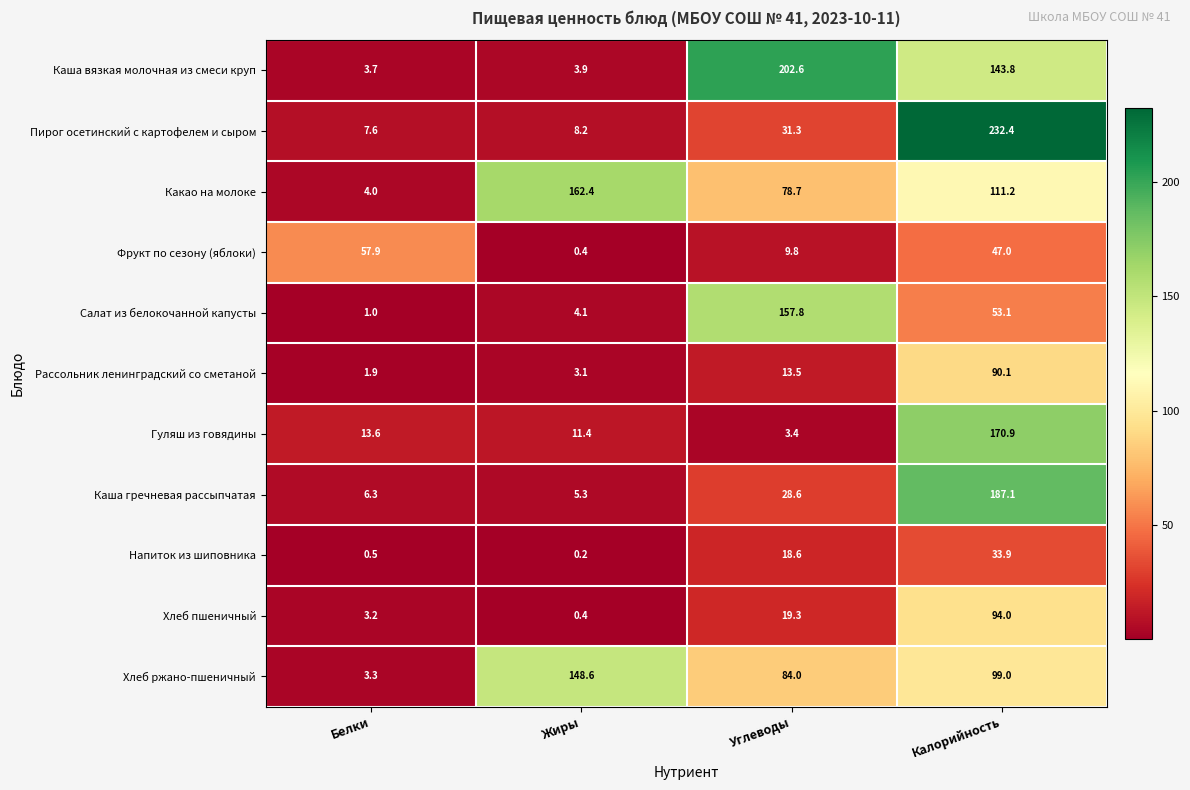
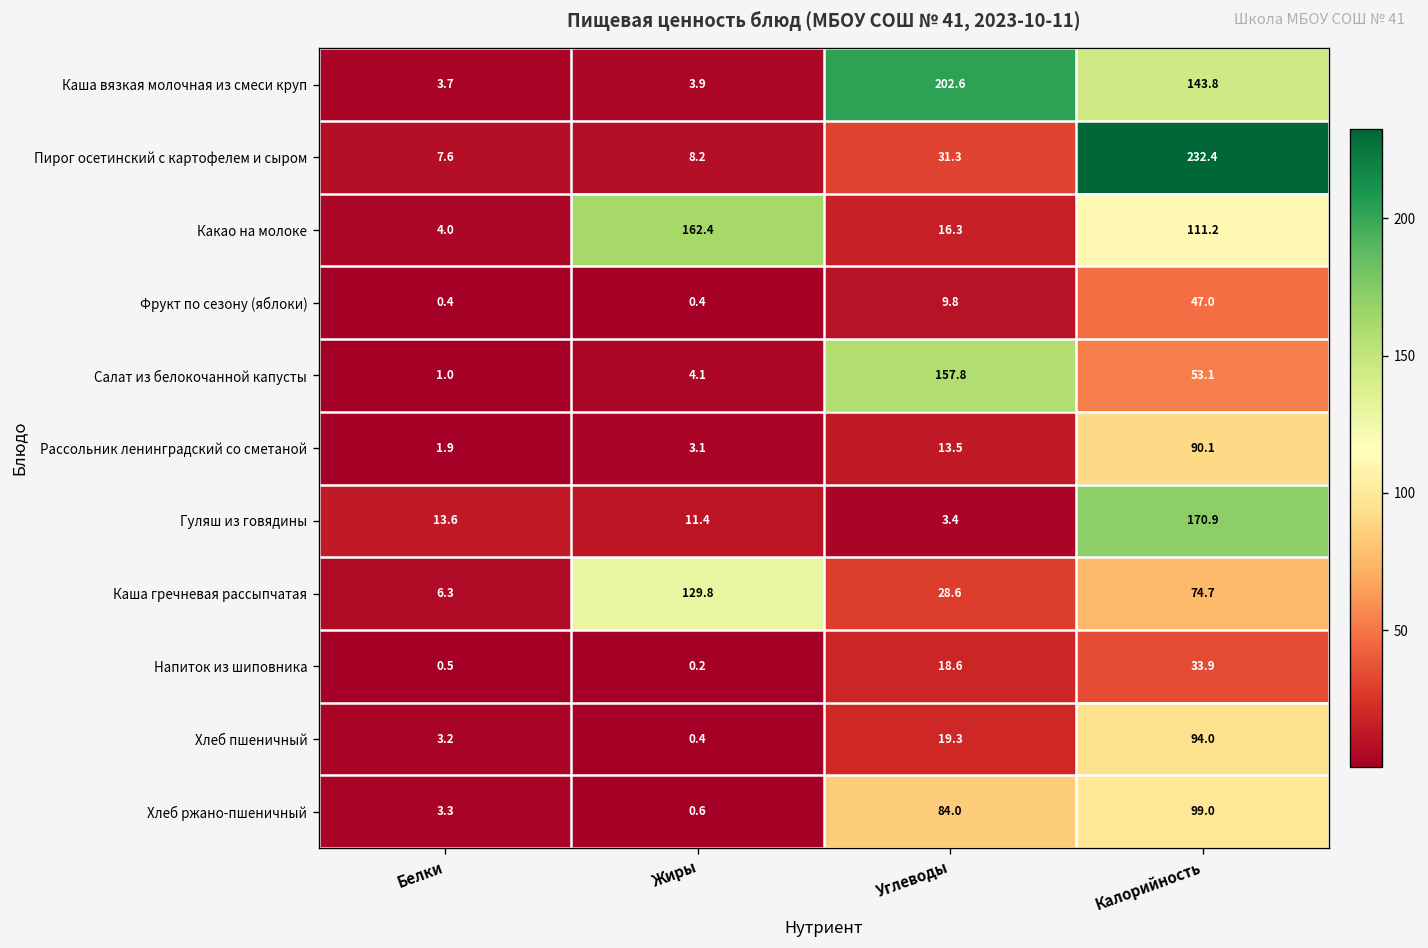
  {
    "Каша вязкая молочная из смеси круп": {
      "Белки": 3.7,
      "Жиры": 3.9,
      "Углеводы": 202.6,
      "Калорийность": 143.8
    },
    "Пирог осетинский с картофелем и сыром": {
      "Белки": 7.6,
      "Жиры": 8.2,
      "Углеводы": 31.3,
      "Калорийность": 232.4
    },
    "Какао на молоке": {
      "Белки": 4.0,
      "Жиры": 162.4,
-     "Углеводы": 78.7,
+     "Углеводы": 16.3,
      "Калорийность": 111.2
    },
    "Фрукт по сезону (яблоки)": {
-     "Белки": 57.9,
+     "Белки": 0.4,
      "Жиры": 0.4,
      "Углеводы": 9.8,
      "Калорийность": 47.0
    },
    "Салат из белокочанной капусты": {
      "Белки": 1.0,
      "Жиры": 4.1,
      "Углеводы": 157.8,
      "Калорийность": 53.1
    },
    "Рассольник ленинградский со сметаной": {
      "Белки": 1.9,
      "Жиры": 3.1,
      "Углеводы": 13.5,
      "Калорийность": 90.1
    },
    "Гуляш из говядины": {
      "Белки": 13.6,
      "Жиры": 11.4,
      "Углеводы": 3.4,
      "Калорийность": 170.9
    },
    "Каша гречневая рассыпчатая": {
      "Белки": 6.3,
-     "Жиры": 5.3,
+     "Жиры": 129.8,
      "Углеводы": 28.6,
-     "Калорийность": 187.1
+     "Калорийность": 74.7
    },
    "Напиток из шиповника": {
      "Белки": 0.5,
      "Жиры": 0.2,
      "Углеводы": 18.6,
      "Калорийность": 33.9
    },
    "Хлеб пшеничный": {
      "Белки": 3.2,
      "Жиры": 0.4,
      "Углеводы": 19.3,
      "Калорийность": 94.0
    },
    "Хлеб ржано-пшеничный": {
      "Белки": 3.3,
-     "Жиры": 148.6,
+     "Жиры": 0.6,
      "Углеводы": 84.0,
      "Калорийность": 99.0
    }
  }
